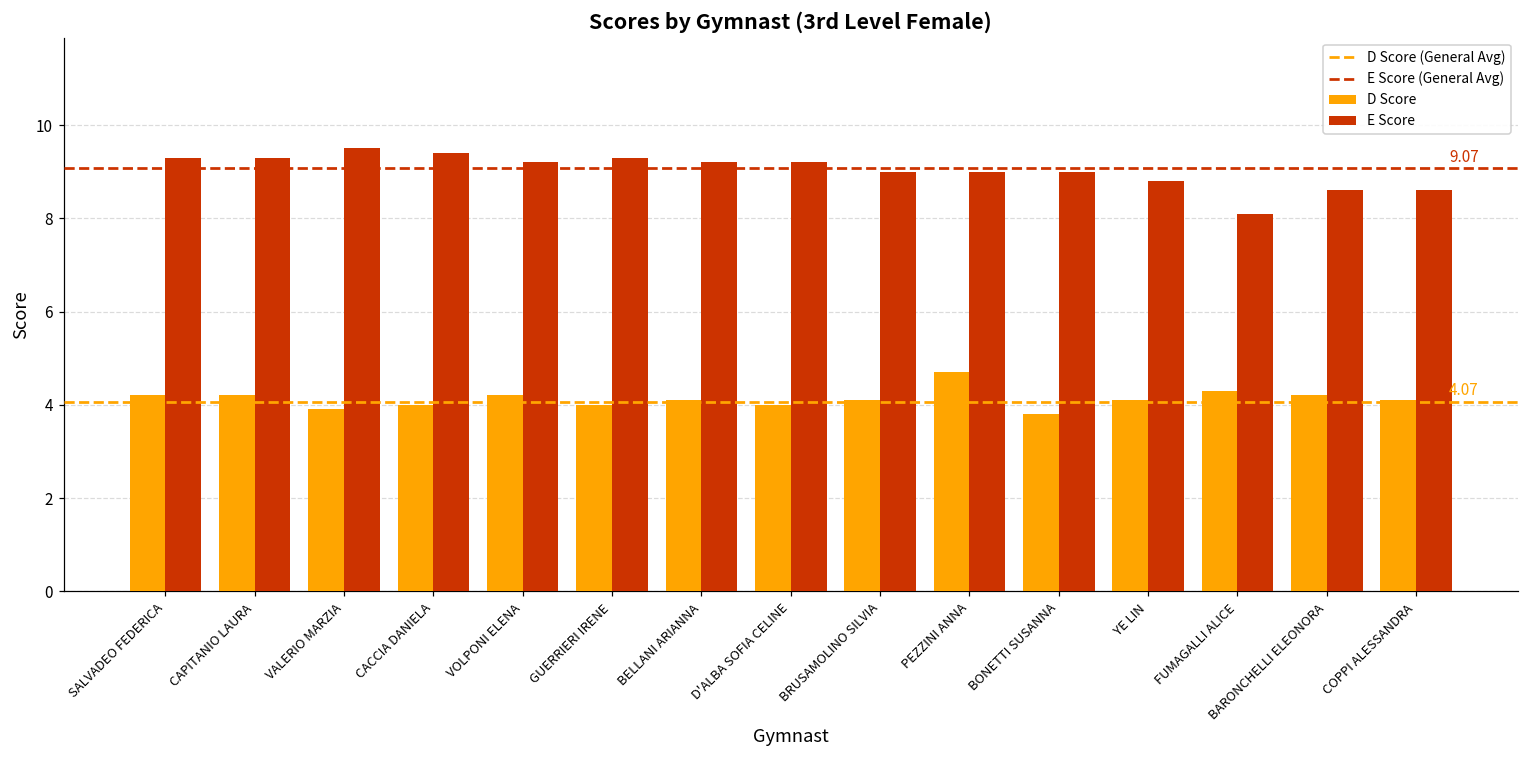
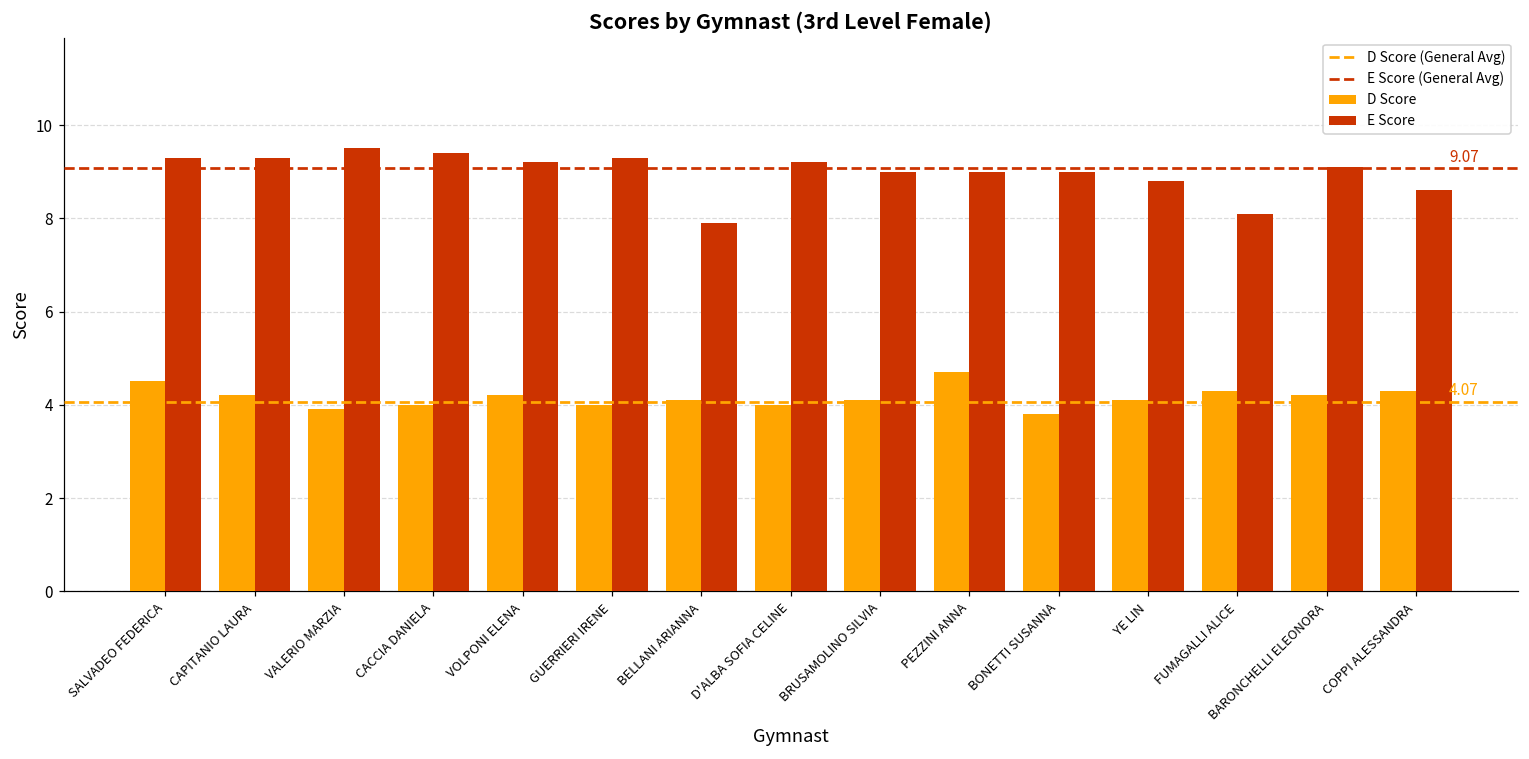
  {
    "D Score": {
-     "SALVADEO FEDERICA": 4.2,
+     "SALVADEO FEDERICA": 4.5,
      "CAPITANIO LAURA": 4.2,
      "VALERIO MARZIA": 3.9,
      "CACCIA DANIELA": 4.0,
      "VOLPONI ELENA": 4.2,
      "GUERRIERI IRENE": 4.0,
      "BELLANI ARIANNA": 4.1,
      "D'ALBA SOFIA CELINE": 4.0,
      "BRUSAMOLINO SILVIA": 4.1,
      "PEZZINI ANNA": 4.7,
      "BONETTI SUSANNA": 3.8,
      "YE LIN": 4.1,
      "FUMAGALLI ALICE": 4.3,
      "BARONCHELLI ELEONORA": 4.2,
-     "COPPI ALESSANDRA": 4.1
+     "COPPI ALESSANDRA": 4.3
    },
    "E Score": {
      "SALVADEO FEDERICA": 9.3,
      "CAPITANIO LAURA": 9.3,
      "VALERIO MARZIA": 9.5,
      "CACCIA DANIELA": 9.4,
      "VOLPONI ELENA": 9.2,
      "GUERRIERI IRENE": 9.3,
-     "BELLANI ARIANNA": 9.2,
+     "BELLANI ARIANNA": 7.9,
      "D'ALBA SOFIA CELINE": 9.2,
      "BRUSAMOLINO SILVIA": 9.0,
      "PEZZINI ANNA": 9.0,
      "BONETTI SUSANNA": 9.0,
      "YE LIN": 8.8,
      "FUMAGALLI ALICE": 8.1,
-     "BARONCHELLI ELEONORA": 8.6,
+     "BARONCHELLI ELEONORA": 9.1,
      "COPPI ALESSANDRA": 8.6
    }
  }
